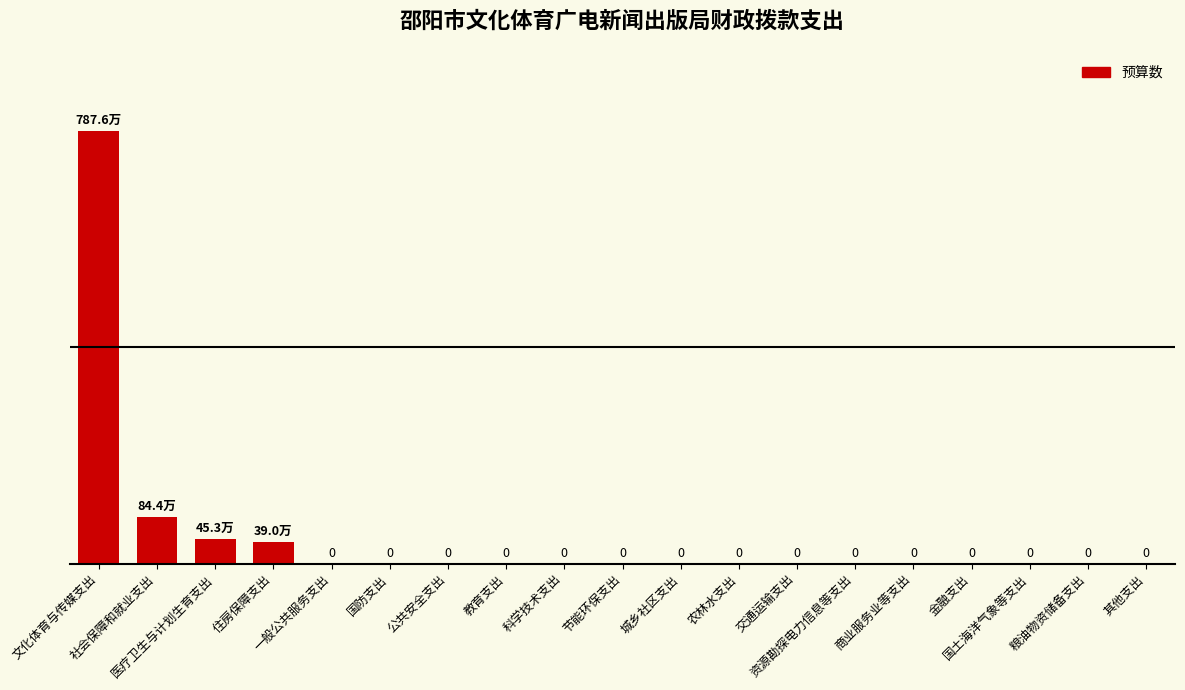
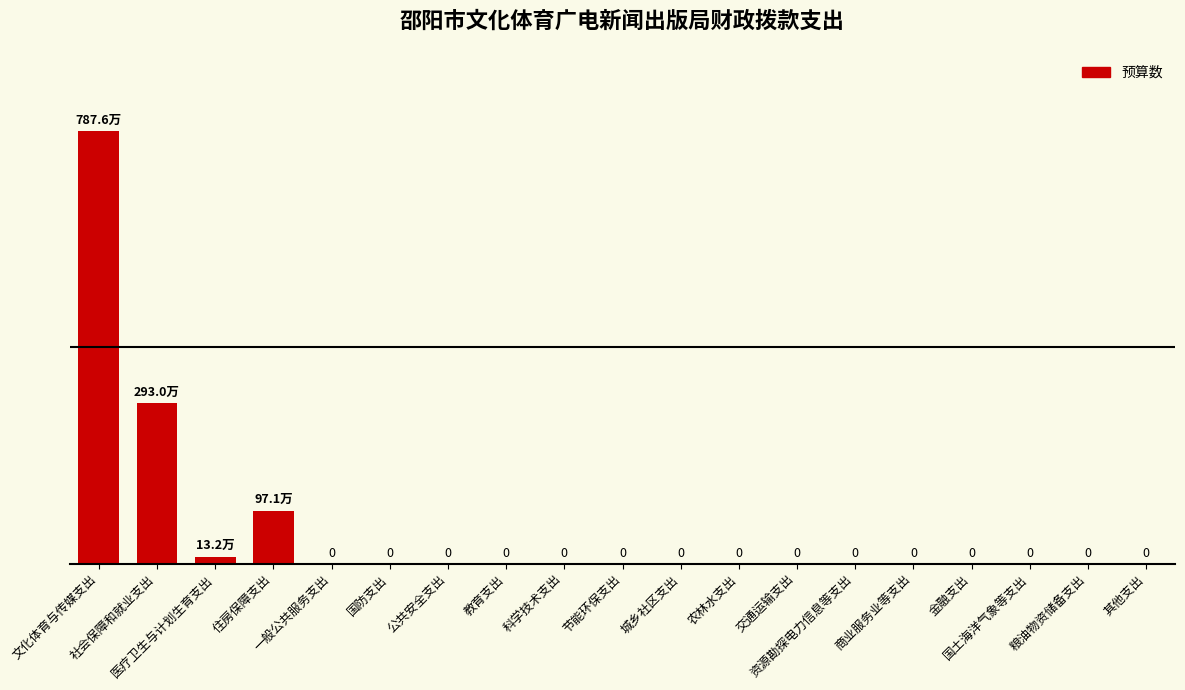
  {
    "文化体育与传媒支出": "787.6万",
-   "社会保障和就业支出": "84.4万",
-   "医疗卫生与计划生育支出": "45.3万",
-   "住房保障支出": "39.0万",
+   "社会保障和就业支出": "293.0万",
+   "医疗卫生与计划生育支出": "13.2万",
+   "住房保障支出": "97.1万",
    "一般公共服务支出": "0",
    "国防支出": "0",
    "公共安全支出": "0",
    "教育支出": "0",
    "科学技术支出": "0",
    "节能环保支出": "0",
    "城乡社区支出": "0",
    "农林水支出": "0",
    "交通运输支出": "0",
    "资源勘探电力信息等支出": "0",
    "商业服务业等支出": "0",
    "金融支出": "0",
    "国土海洋气象等支出": "0",
    "粮油物资储备支出": "0",
    "其他支出": "0"
  }
